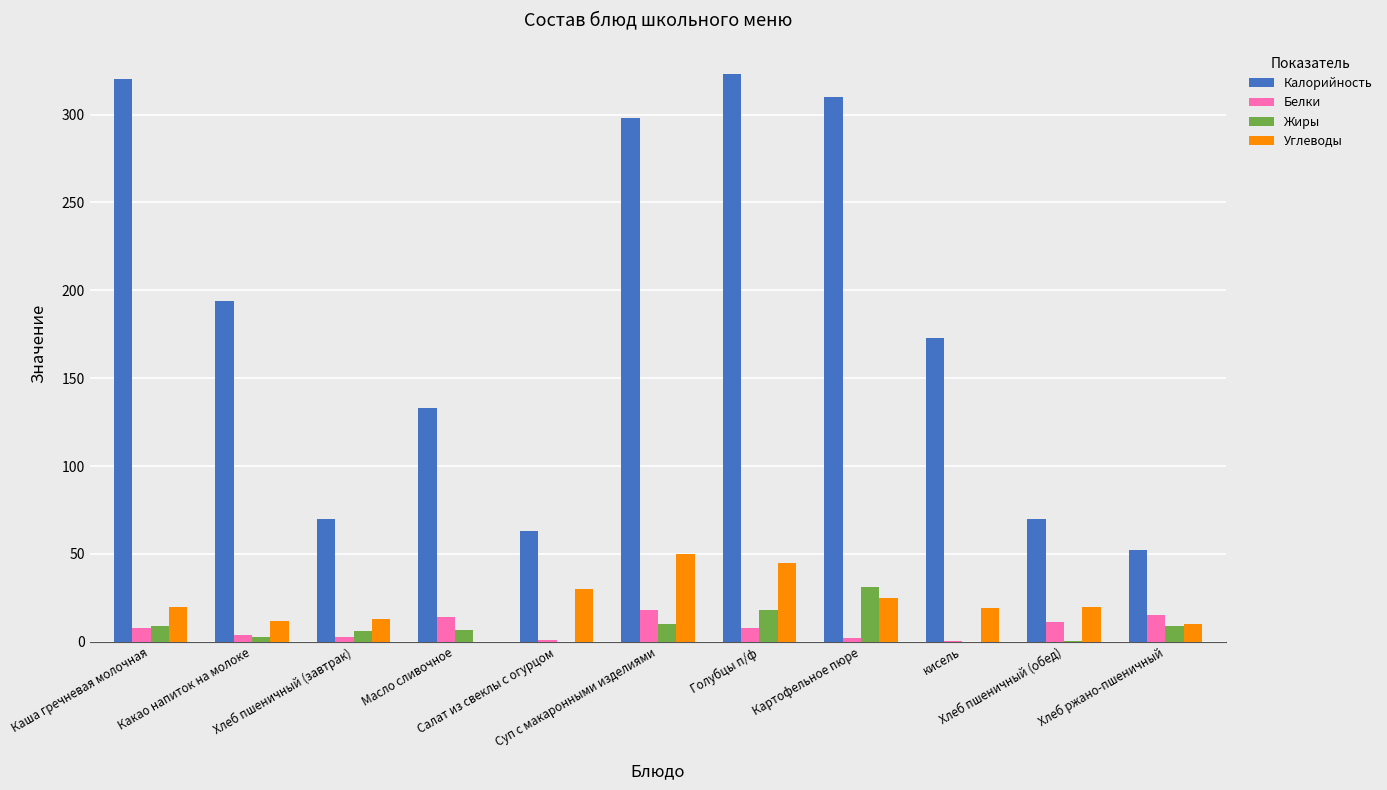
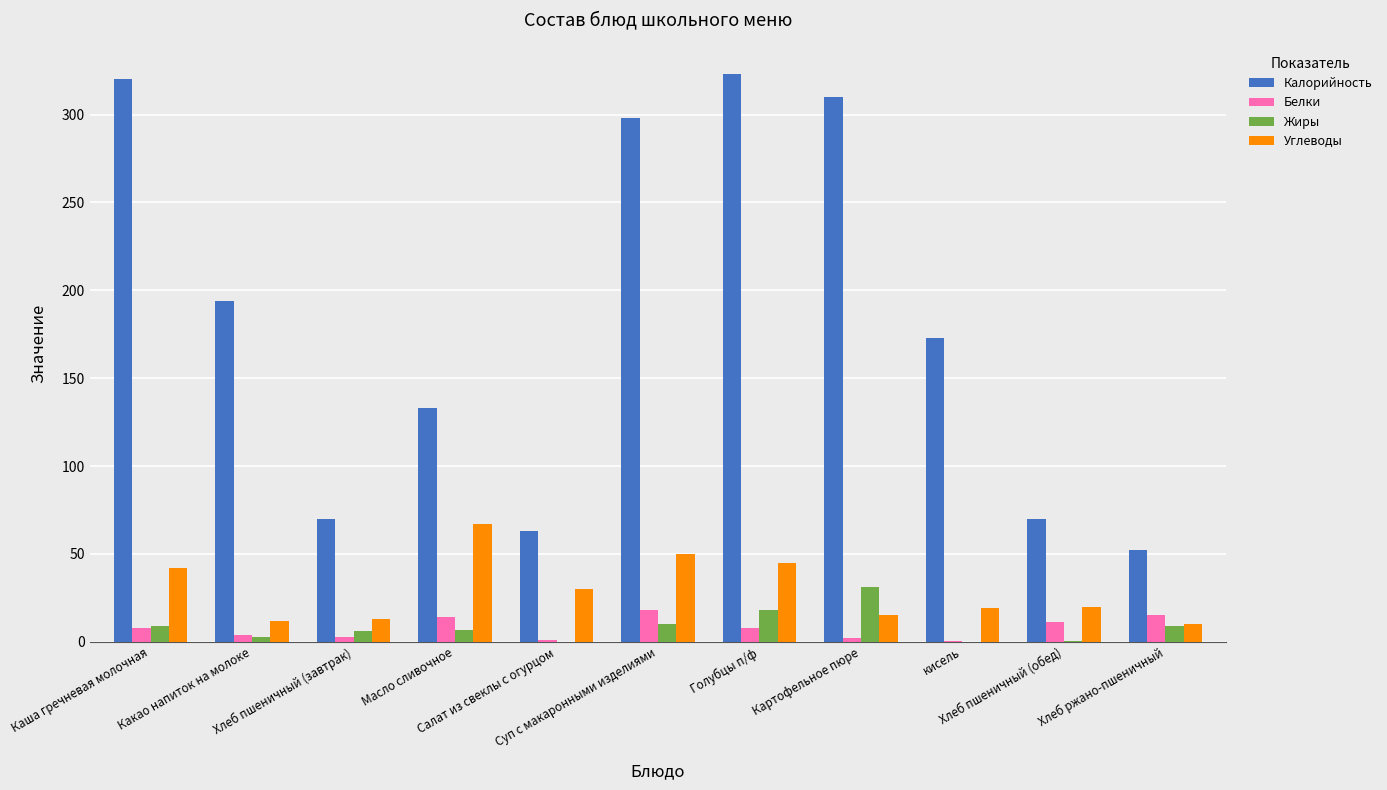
  {
    "Калорийность": {
      "Каша гречневая молочная": 320,
      "Какао напиток на молоке": 194,
      "Хлеб пшеничный (завтрак)": 70,
      "Масло сливочное": 133,
      "Салат из свеклы с огурцом": 63,
      "Суп с макаронными изделиями": 298,
      "Голубцы п/ф": 323,
      "Картофельное пюре": 310,
      "кисель": 173,
      "Хлеб пшеничный (обед)": 70,
      "Хлеб ржано-пшеничный": 52
    },
    "Белки": {
      "Каша гречневая молочная": 8,
      "Какао напиток на молоке": 4,
      "Хлеб пшеничный (завтрак)": 3,
      "Масло сливочное": 14,
      "Суп с макаронными изделиями": 18,
      "Голубцы п/ф": 8,
      "Картофельное пюре": 2,
      "Хлеб пшеничный (обед)": 11,
      "Хлеб ржано-пшеничный": 15
    },
    "Жиры": {
      "Каша гречневая молочная": 9,
      "Какао напиток на молоке": 3,
      "Хлеб пшеничный (завтрак)": 6,
      "Масло сливочное": 7,
      "Салат из свеклы с огурцом": 0,
      "Суп с макаронными изделиями": 10,
      "Голубцы п/ф": 18,
      "Картофельное пюре": 31,
      "кисель": 0,
      "Хлеб ржано-пшеничный": 9
    },
    "Углеводы": {
-     "Каша гречневая молочная": 20,
+     "Каша гречневая молочная": 42,
      "Какао напиток на молоке": 12,
      "Хлеб пшеничный (завтрак)": 13,
-     "Масло сливочное": 0,
+     "Масло сливочное": 67,
      "Салат из свеклы с огурцом": 30,
      "Суп с макаронными изделиями": 50,
      "Голубцы п/ф": 45,
-     "Картофельное пюре": 25,
+     "Картофельное пюре": 15,
      "кисель": 19,
      "Хлеб пшеничный (обед)": 20,
      "Хлеб ржано-пшеничный": 10
    }
  }
